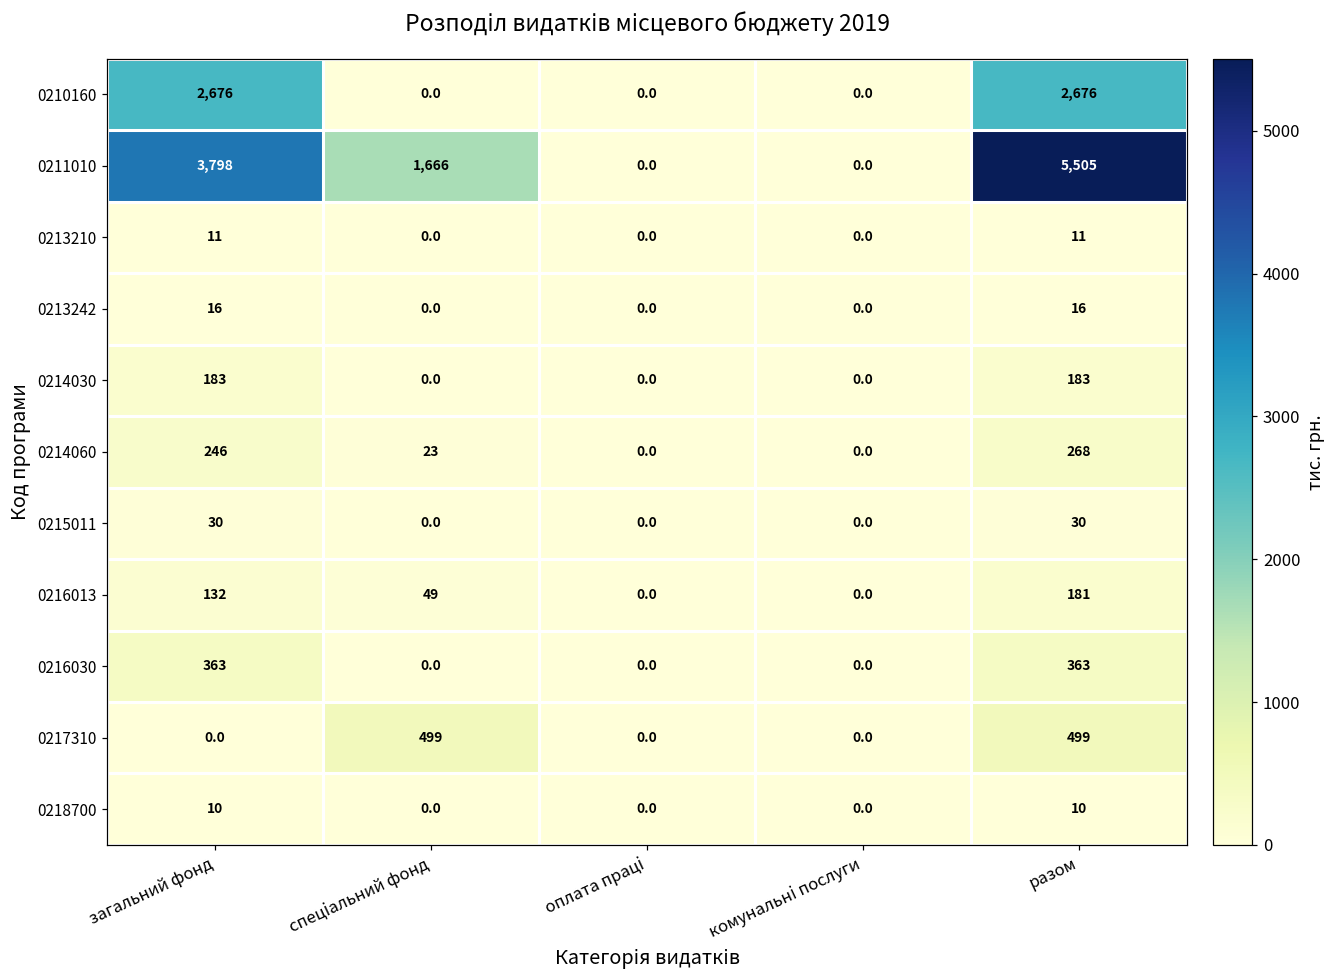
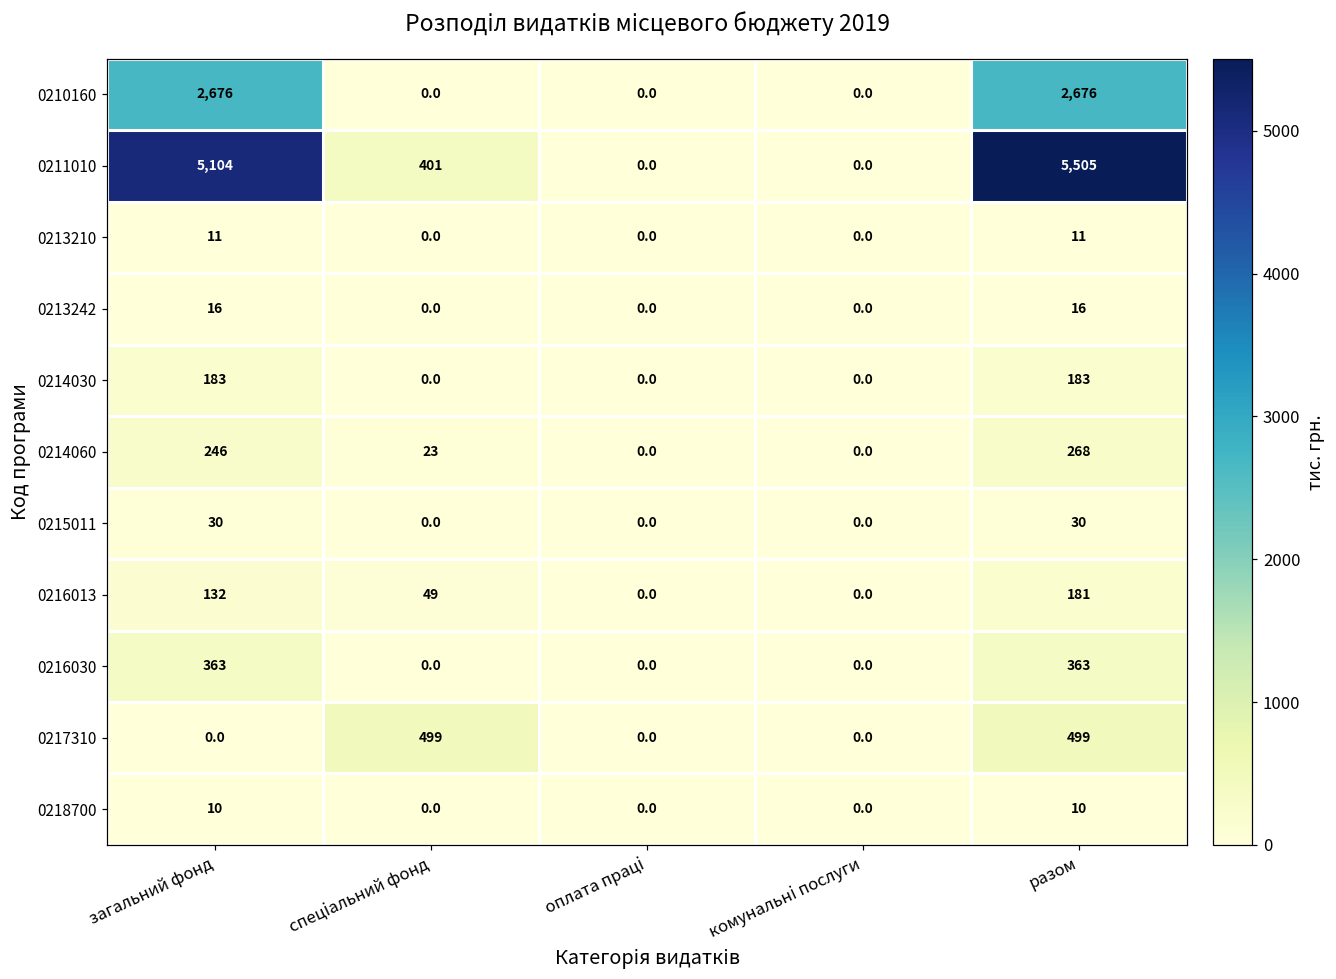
  {
    "0210160": {
      "загальний фонд": "2,676",
      "спеціальний фонд": "0.0",
      "оплата праці": "0.0",
      "комунальні послуги": "0.0",
      "разом": "2,676"
    },
    "0211010": {
-     "загальний фонд": "3,798",
-     "спеціальний фонд": "1,666",
+     "загальний фонд": "5,104",
+     "спеціальний фонд": "401",
      "оплата праці": "0.0",
      "комунальні послуги": "0.0",
      "разом": "5,505"
    },
    "0213210": {
      "загальний фонд": "11",
      "спеціальний фонд": "0.0",
      "оплата праці": "0.0",
      "комунальні послуги": "0.0",
      "разом": "11"
    },
    "0213242": {
      "загальний фонд": "16",
      "спеціальний фонд": "0.0",
      "оплата праці": "0.0",
      "комунальні послуги": "0.0",
      "разом": "16"
    },
    "0214030": {
      "загальний фонд": "183",
      "спеціальний фонд": "0.0",
      "оплата праці": "0.0",
      "комунальні послуги": "0.0",
      "разом": "183"
    },
    "0214060": {
      "загальний фонд": "246",
      "спеціальний фонд": "23",
      "оплата праці": "0.0",
      "комунальні послуги": "0.0",
      "разом": "268"
    },
    "0215011": {
      "загальний фонд": "30",
      "спеціальний фонд": "0.0",
      "оплата праці": "0.0",
      "комунальні послуги": "0.0",
      "разом": "30"
    },
    "0216013": {
      "загальний фонд": "132",
      "спеціальний фонд": "49",
      "оплата праці": "0.0",
      "комунальні послуги": "0.0",
      "разом": "181"
    },
    "0216030": {
      "загальний фонд": "363",
      "спеціальний фонд": "0.0",
      "оплата праці": "0.0",
      "комунальні послуги": "0.0",
      "разом": "363"
    },
    "0217310": {
      "загальний фонд": "0.0",
      "спеціальний фонд": "499",
      "оплата праці": "0.0",
      "комунальні послуги": "0.0",
      "разом": "499"
    },
    "0218700": {
      "загальний фонд": "10",
      "спеціальний фонд": "0.0",
      "оплата праці": "0.0",
      "комунальні послуги": "0.0",
      "разом": "10"
    }
  }
